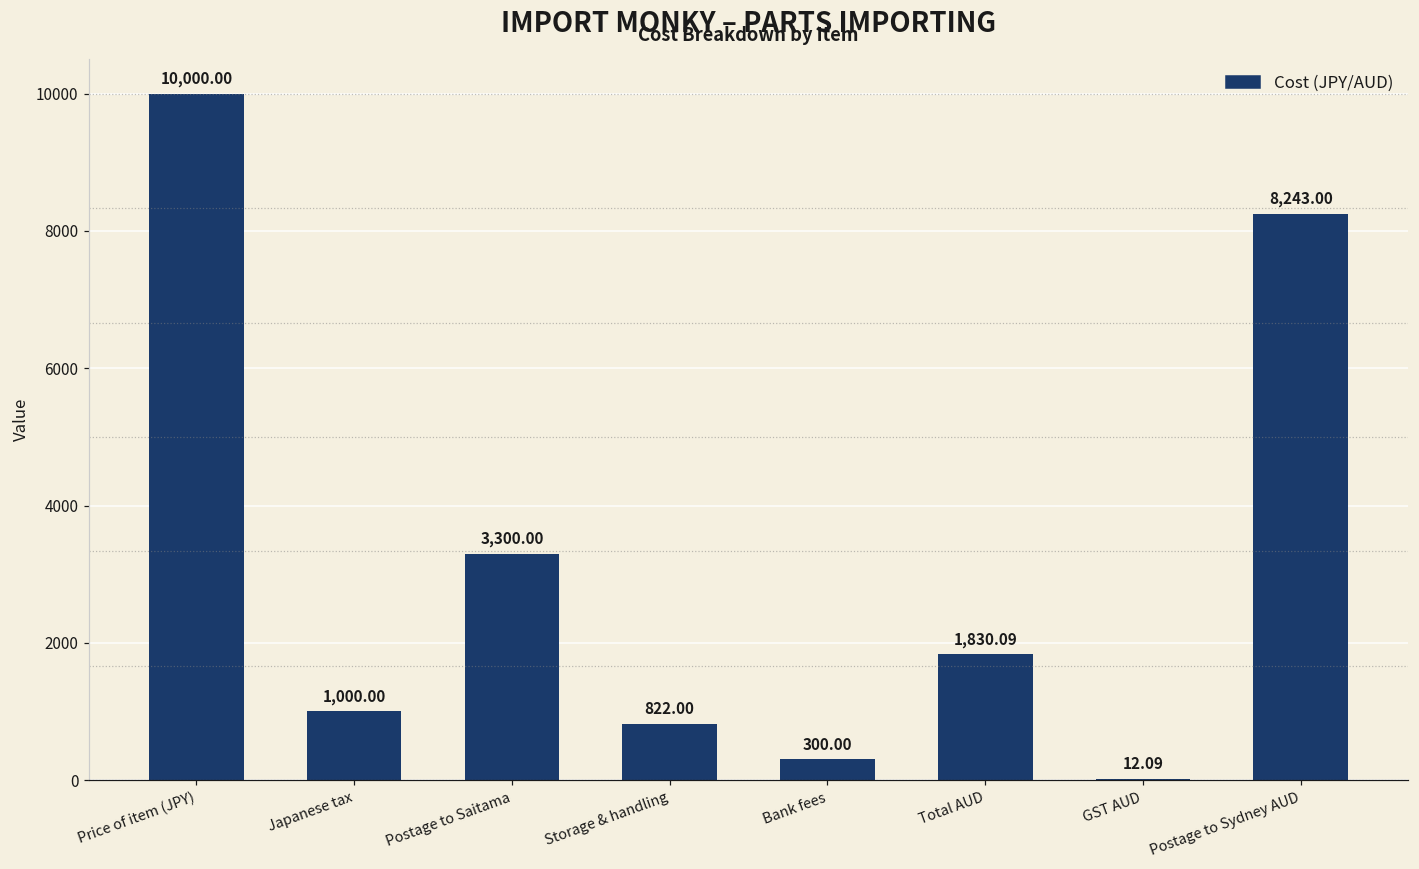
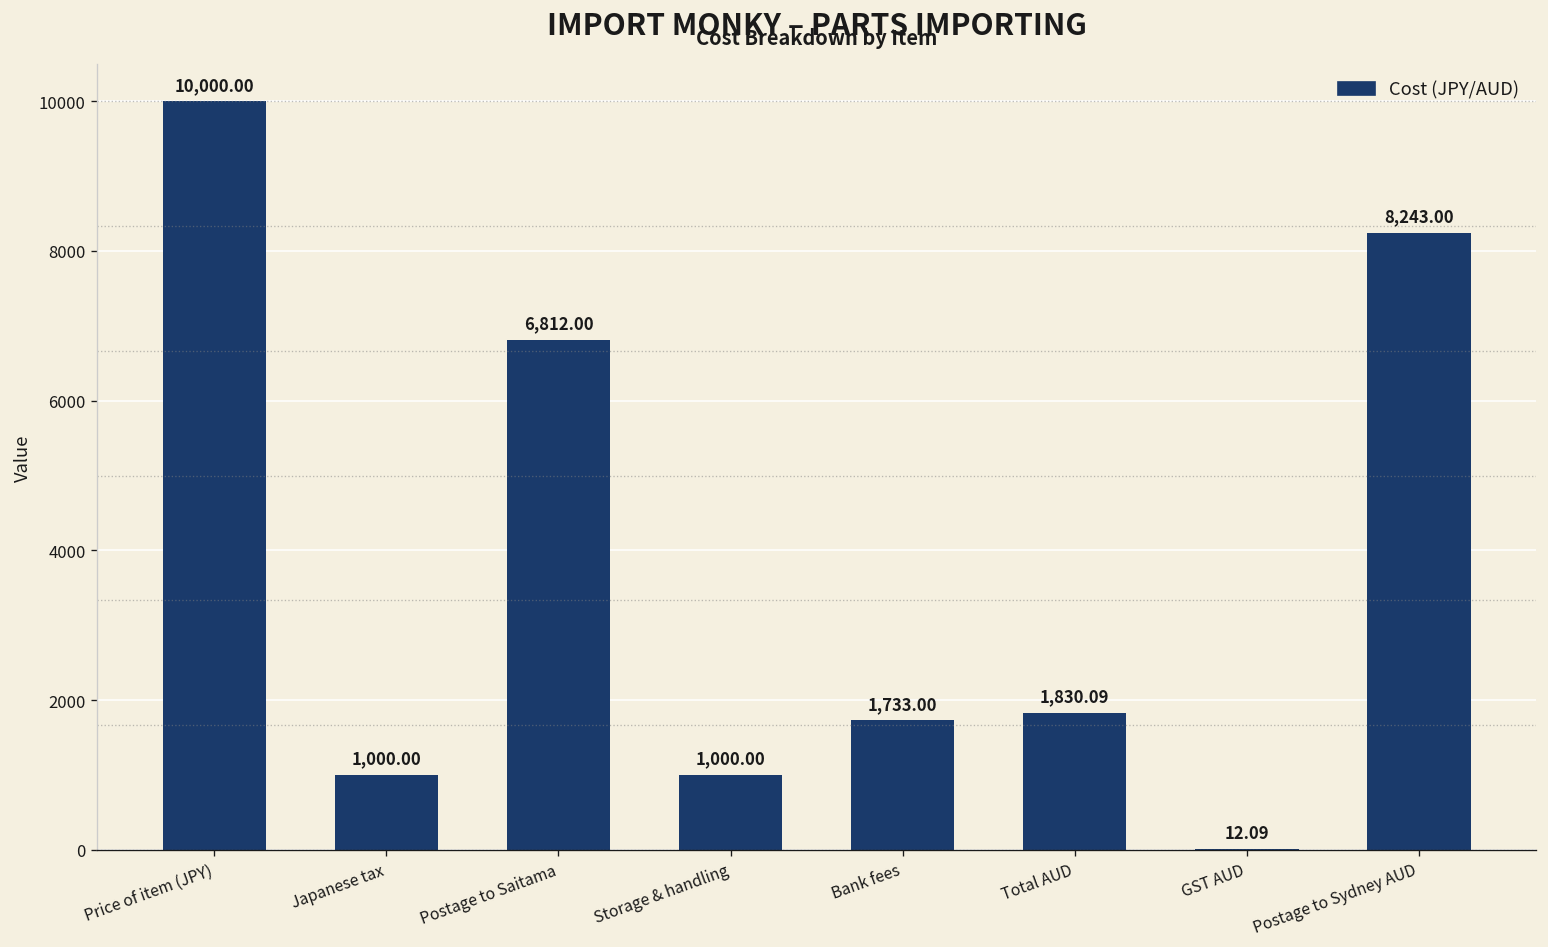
  {
    "Price of item (JPY)": "10,000.00",
    "Japanese tax": "1,000.00",
-   "Postage to Saitama": "3,300.00",
-   "Storage & handling": "822.00",
-   "Bank fees": "300.00",
+   "Postage to Saitama": "6,812.00",
+   "Storage & handling": "1,000.00",
+   "Bank fees": "1,733.00",
    "Total AUD": "1,830.09",
    "GST AUD": "12.09",
    "Postage to Sydney AUD": "8,243.00"
  }
